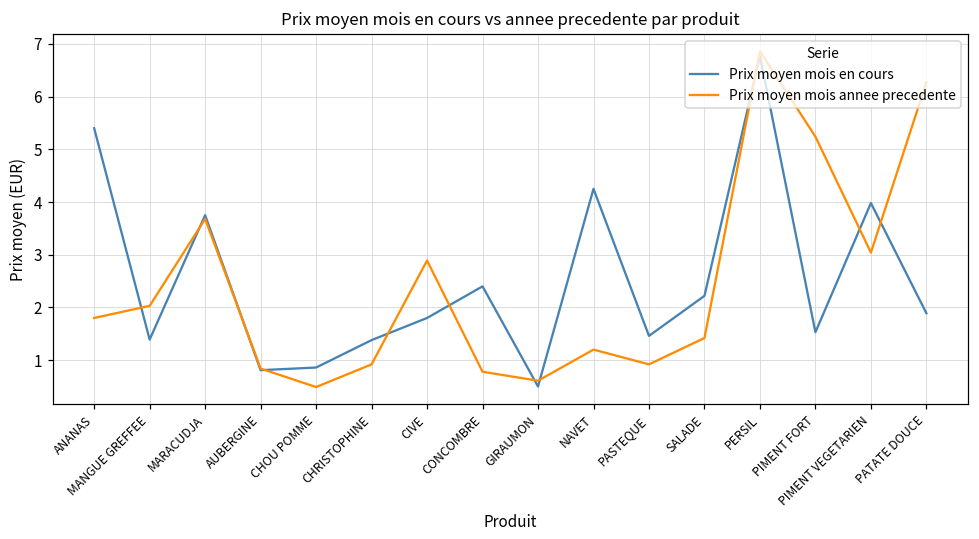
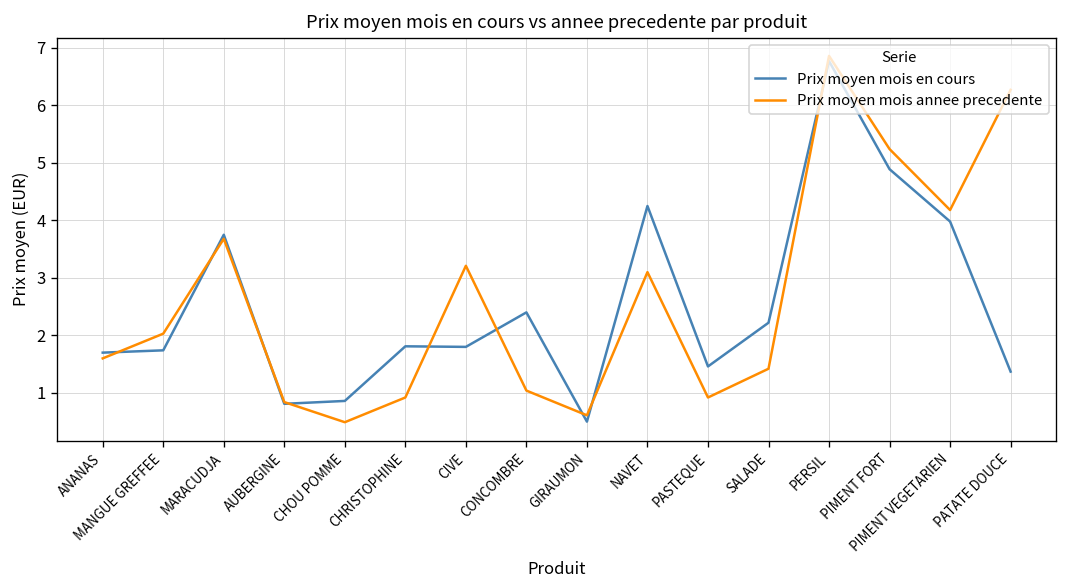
  {
    "Prix moyen mois en cours": {
-     "ANANAS": 5.4,
-     "MANGUE GREFFEE": 1.4,
+     "ANANAS": 1.7,
+     "MANGUE GREFFEE": 1.7,
      "MARACUDJA": 3.8,
      "CHOU POMME": 0.9,
-     "CHRISTOPHINE": 1.4,
+     "CHRISTOPHINE": 1.8,
      "CIVE": 1.8,
      "CONCOMBRE": 2.4,
      "GIRAUMON": 0.5,
      "NAVET": 4.3,
      "PASTEQUE": 1.5,
      "SALADE": 2.2,
-     "PIMENT FORT": 1.5,
+     "PIMENT FORT": 4.9,
      "PIMENT VEGETARIEN": 4.0,
-     "PATATE DOUCE": 1.9
+     "PATATE DOUCE": 1.4
    },
    "Prix moyen mois annee precedente": {
-     "ANANAS": 1.8,
+     "ANANAS": 1.6,
      "MANGUE GREFFEE": 2.0,
      "MARACUDJA": 3.7,
      "CHOU POMME": 0.5,
      "CHRISTOPHINE": 0.9,
-     "CIVE": 2.9,
-     "CONCOMBRE": 0.8,
+     "CIVE": 3.2,
+     "CONCOMBRE": 1.0,
      "GIRAUMON": 0.6,
-     "NAVET": 1.2,
+     "NAVET": 3.1,
      "PASTEQUE": 0.9,
      "SALADE": 1.4,
      "PIMENT FORT": 5.2,
-     "PIMENT VEGETARIEN": 3.0
+     "PIMENT VEGETARIEN": 4.2
    }
  }
